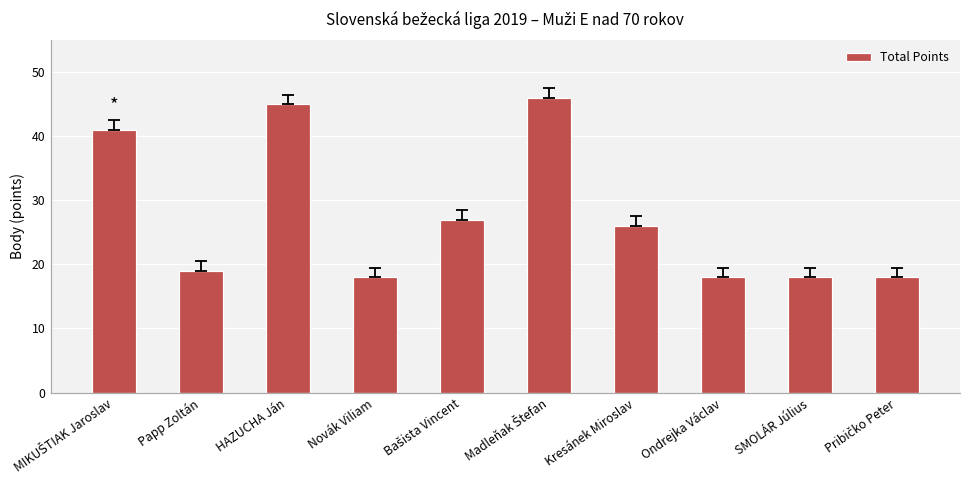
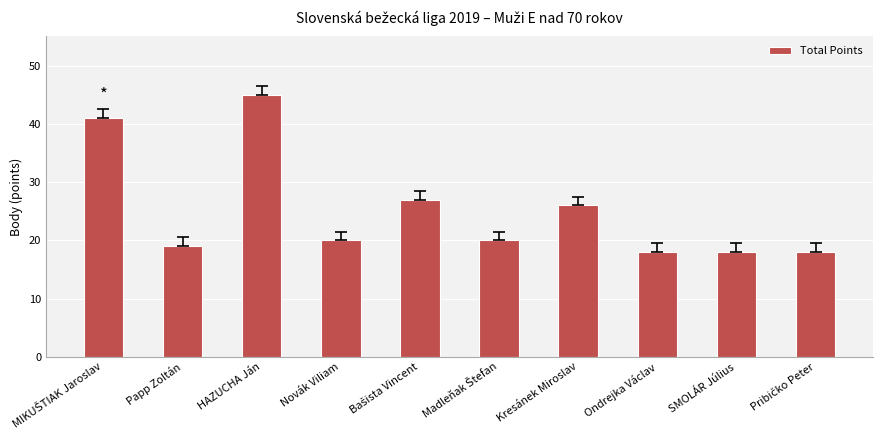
  {
    "Total Points": {
      "MIKUŠTIAK Jaroslav": 41,
      "Papp Zoltán": 19,
      "HAZUCHA Ján": 45,
-     "Novák Viliam": 18,
+     "Novák Viliam": 20,
      "Bašista Vincent": 27,
-     "Madleňak Štefan": 46,
+     "Madleňak Štefan": 20,
      "Kresánek Miroslav": 26,
      "Ondrejka Václav": 18,
      "SMOLÁR Július": 18,
      "Pribičko Peter": 18
    }
  }
